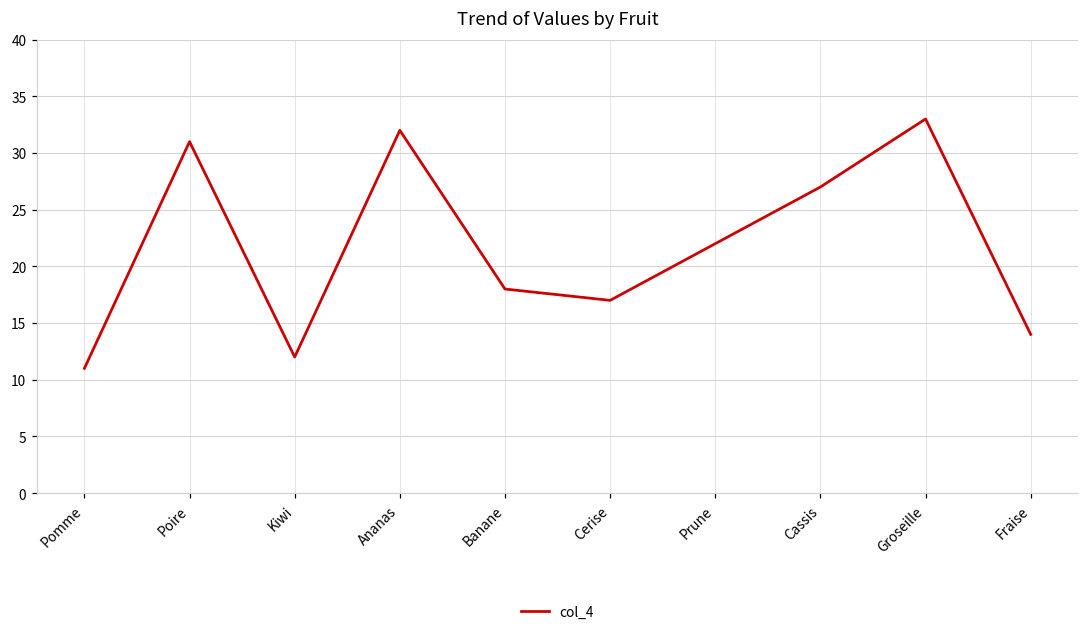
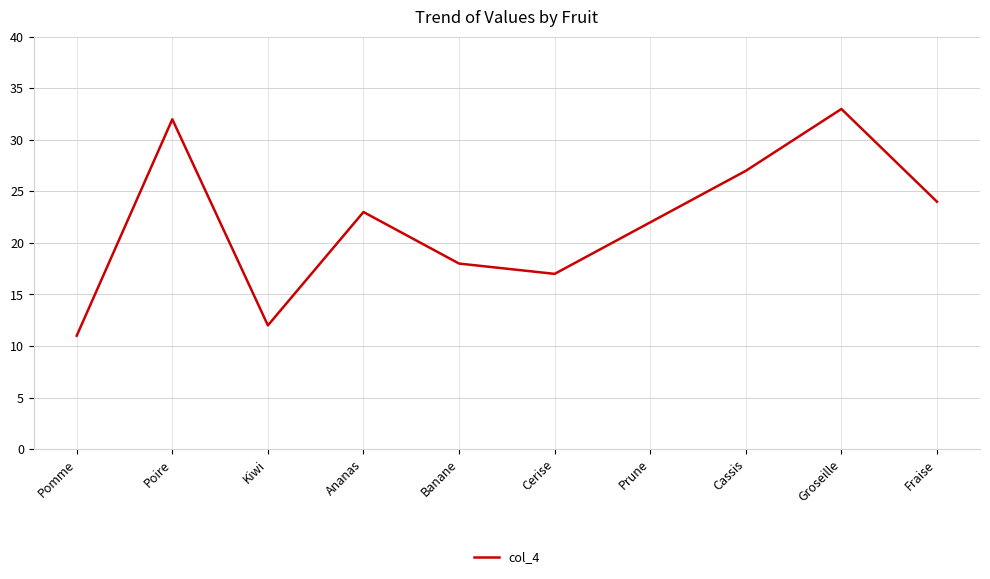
  {
    "Pomme": 11,
-   "Poire": 31,
+   "Poire": 32,
    "Kiwi": 12,
-   "Ananas": 32,
+   "Ananas": 23,
    "Banane": 18,
    "Cerise": 17,
    "Prune": 22,
    "Cassis": 27,
    "Groseille": 33,
-   "Fraise": 14
+   "Fraise": 24
  }
